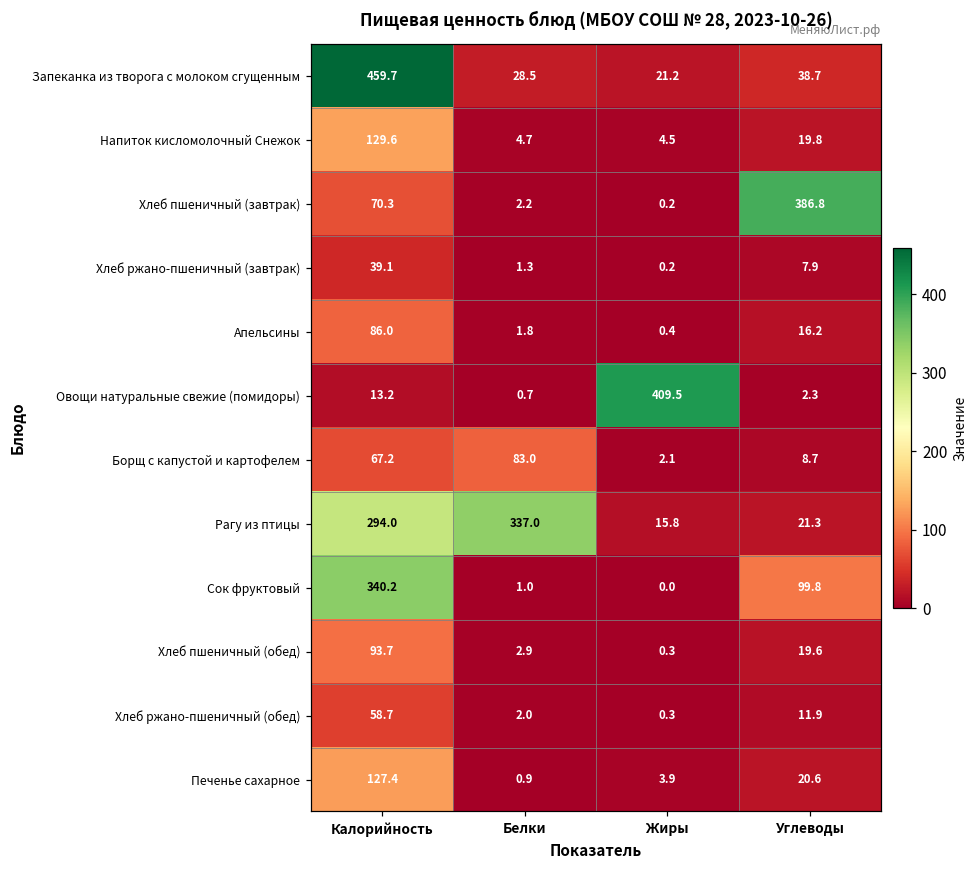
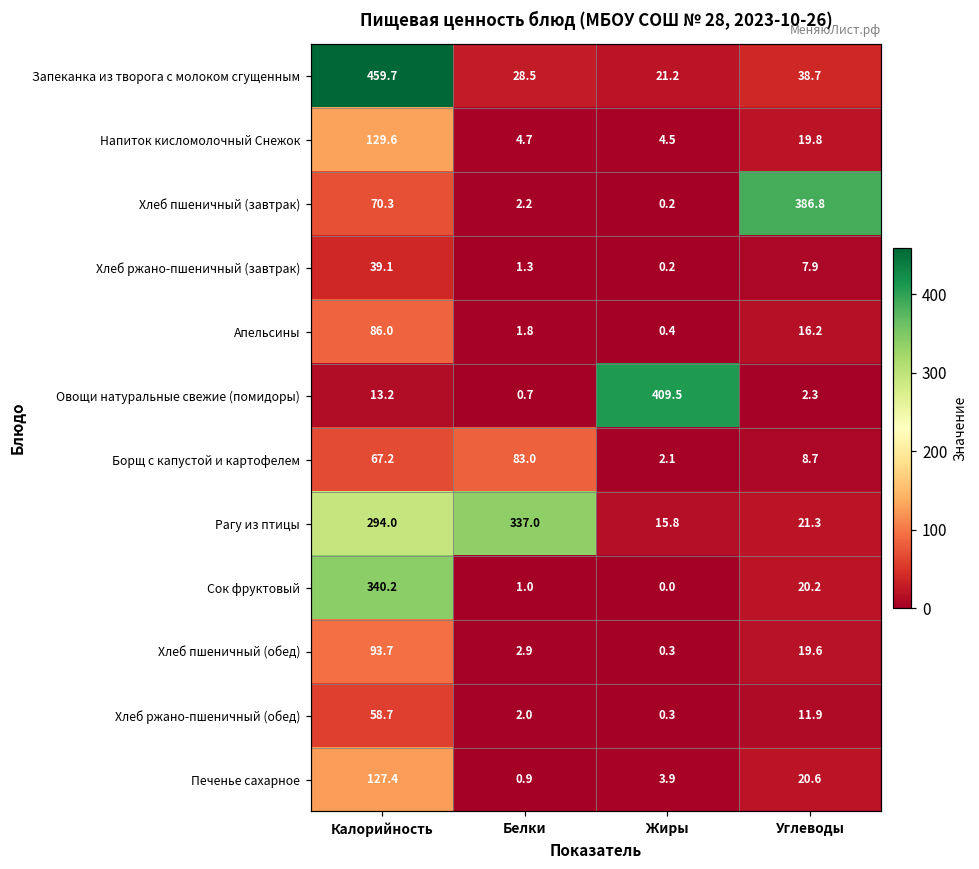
  {
    "Запеканка из творога с молоком сгущенным": {
      "Калорийность": 459.7,
      "Белки": 28.5,
      "Жиры": 21.2,
      "Углеводы": 38.7
    },
    "Напиток кисломолочный Снежок": {
      "Калорийность": 129.6,
      "Белки": 4.7,
      "Жиры": 4.5,
      "Углеводы": 19.8
    },
    "Хлеб пшеничный (завтрак)": {
      "Калорийность": 70.3,
      "Белки": 2.2,
      "Жиры": 0.2,
      "Углеводы": 386.8
    },
    "Хлеб ржано-пшеничный (завтрак)": {
      "Калорийность": 39.1,
      "Белки": 1.3,
      "Жиры": 0.2,
      "Углеводы": 7.9
    },
    "Апельсины": {
      "Калорийность": 86.0,
      "Белки": 1.8,
      "Жиры": 0.4,
      "Углеводы": 16.2
    },
    "Овощи натуральные свежие (помидоры)": {
      "Калорийность": 13.2,
      "Белки": 0.7,
      "Жиры": 409.5,
      "Углеводы": 2.3
    },
    "Борщ с капустой и картофелем": {
      "Калорийность": 67.2,
      "Белки": 83.0,
      "Жиры": 2.1,
      "Углеводы": 8.7
    },
    "Рагу из птицы": {
      "Калорийность": 294.0,
      "Белки": 337.0,
      "Жиры": 15.8,
      "Углеводы": 21.3
    },
    "Сок фруктовый": {
      "Калорийность": 340.2,
      "Белки": 1.0,
      "Жиры": 0.0,
-     "Углеводы": 99.8
+     "Углеводы": 20.2
    },
    "Хлеб пшеничный (обед)": {
      "Калорийность": 93.7,
      "Белки": 2.9,
      "Жиры": 0.3,
      "Углеводы": 19.6
    },
    "Хлеб ржано-пшеничный (обед)": {
      "Калорийность": 58.7,
      "Белки": 2.0,
      "Жиры": 0.3,
      "Углеводы": 11.9
    },
    "Печенье сахарное": {
      "Калорийность": 127.4,
      "Белки": 0.9,
      "Жиры": 3.9,
      "Углеводы": 20.6
    }
  }
